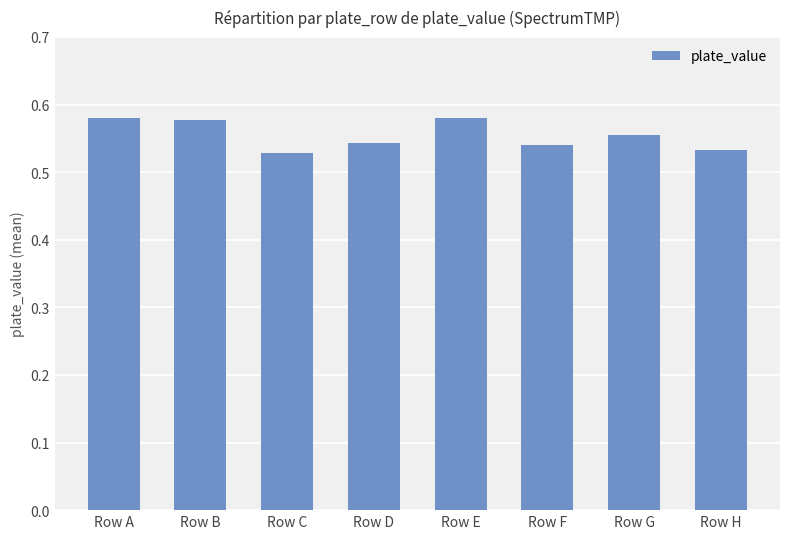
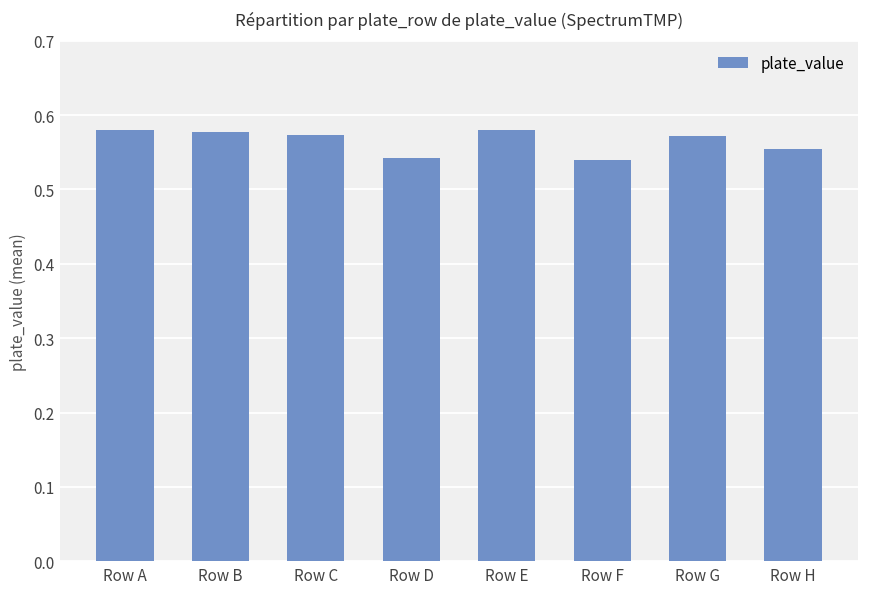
  {
    "Row A": 0.58,
    "Row B": 0.58,
-   "Row C": 0.53,
+   "Row C": 0.57,
    "Row D": 0.54,
    "Row E": 0.58,
    "Row F": 0.54,
-   "Row G": 0.55,
-   "Row H": 0.53
+   "Row G": 0.57,
+   "Row H": 0.55
  }
